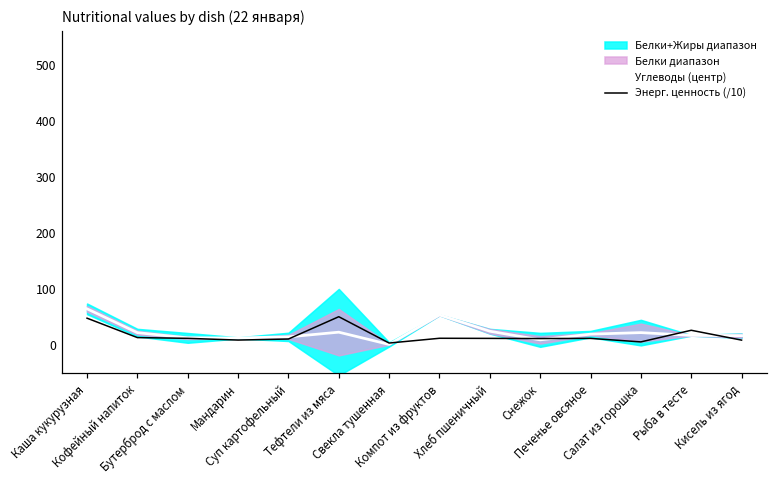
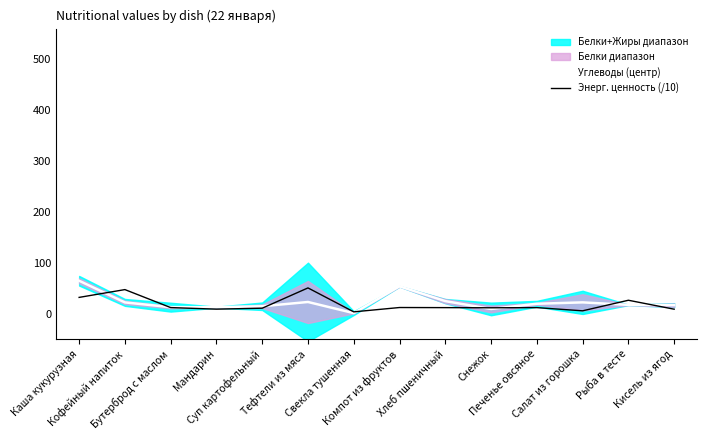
  {
    "Углеводы (центр)": {
      "Тефтели из мяса": 20,
      "Салат из горошка": 20
    },
    "Энерг. ценность (/10)": {
-     "Каша кукурузная": 50,
-     "Кофейный напиток": 10,
+     "Каша кукурузная": 30,
+     "Кофейный напиток": 50,
      "Тефтели из мяса": 50,
      "Компот из фруктов": 10,
      "Хлеб пшеничный": 10,
      "Печенье овсяное": 10,
      "Салат из горошка": 10,
      "Рыба в тесте": 30,
      "Кисель из ягод": 10
    }
  }
